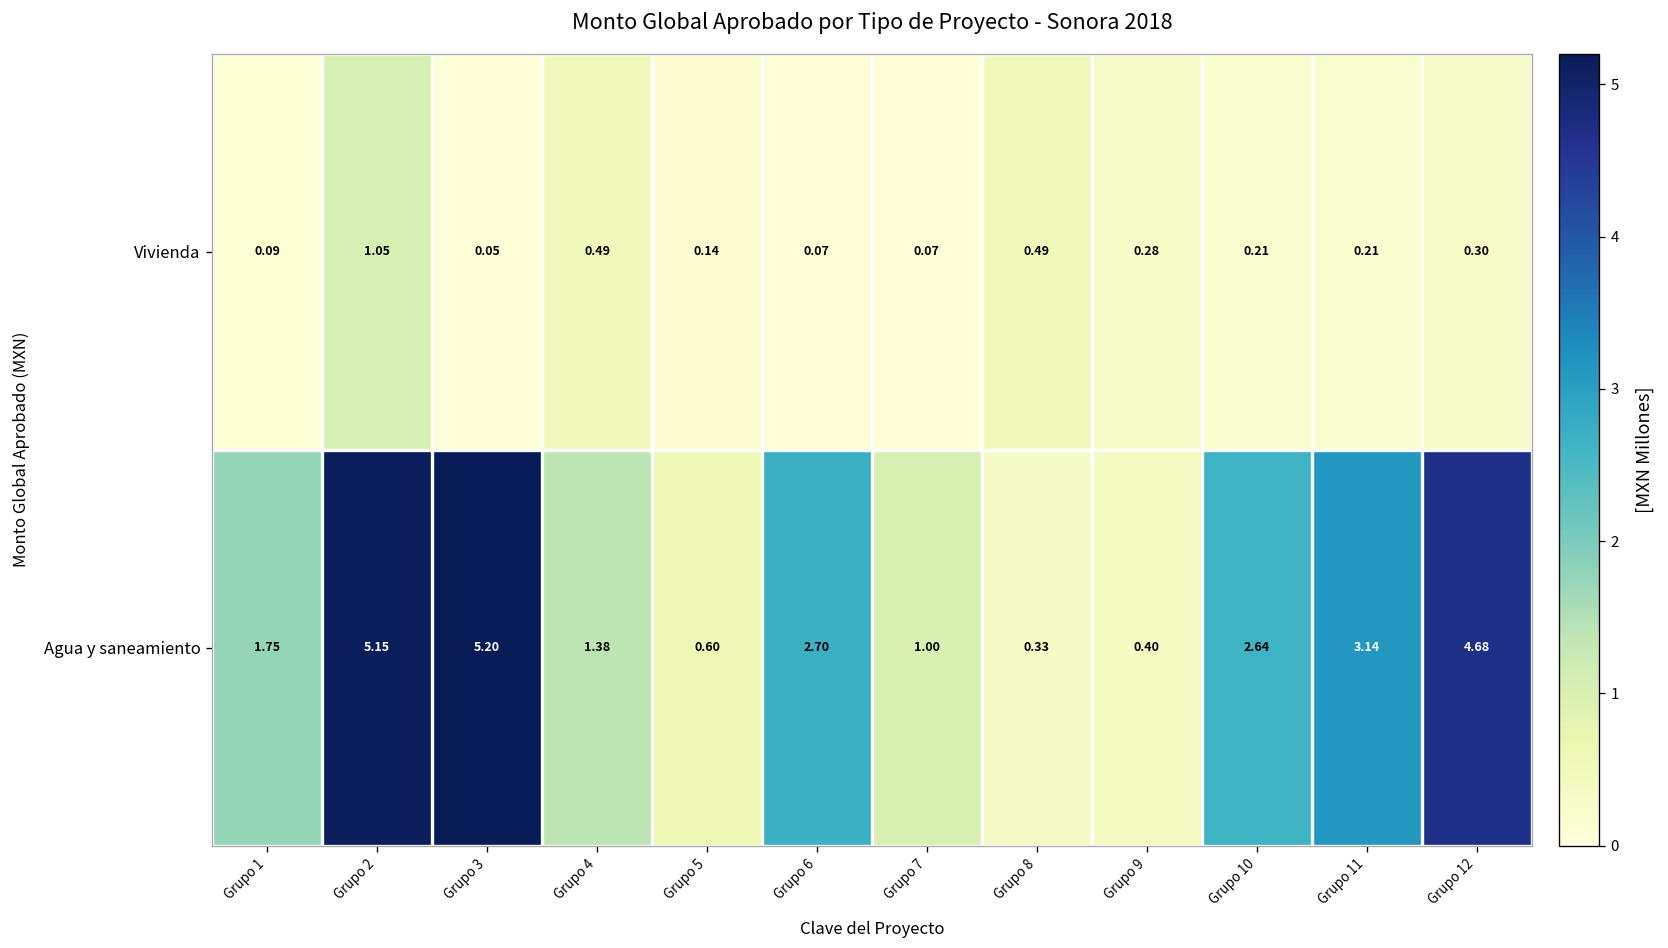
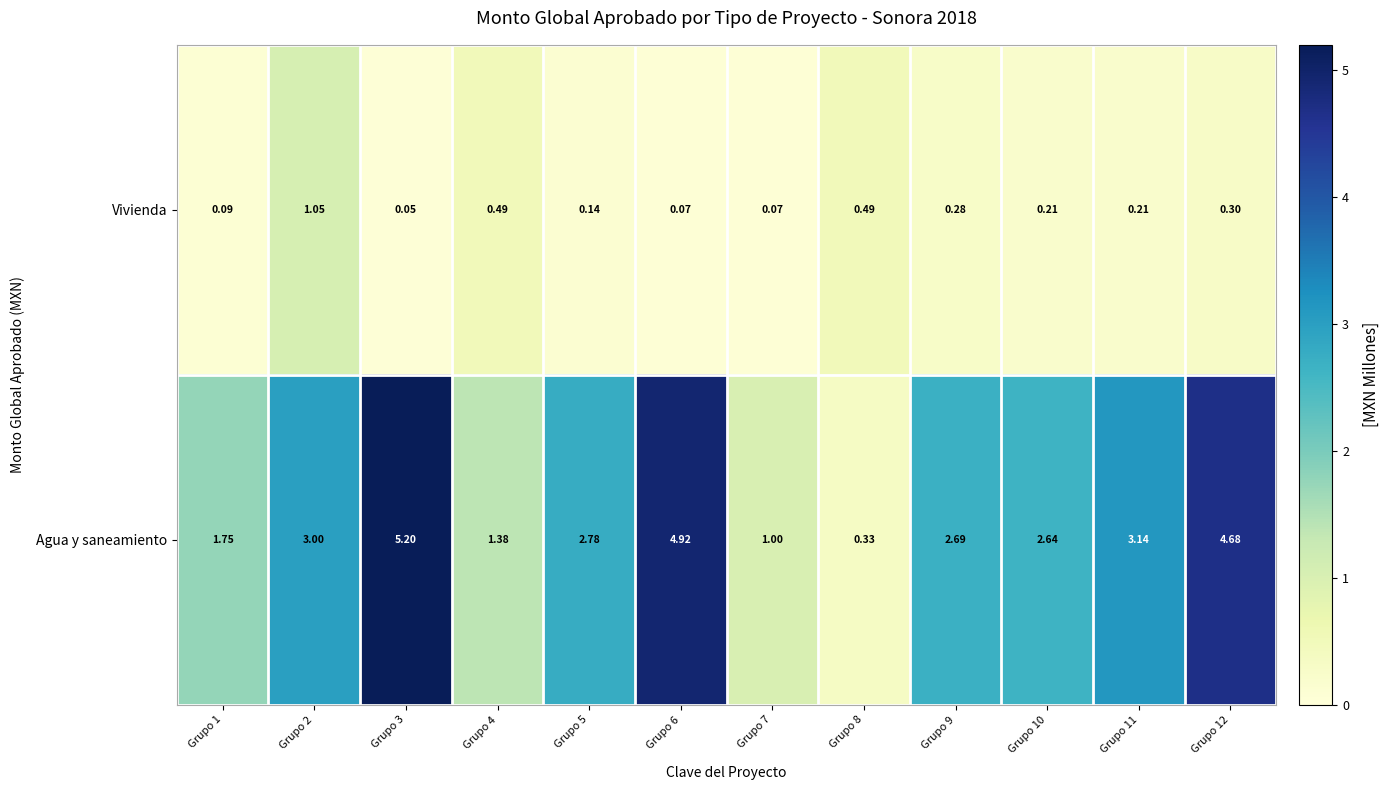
  {
    "Vivienda": {
      "Grupo 1": 0.09,
      "Grupo 2": 1.05,
      "Grupo 3": 0.05,
      "Grupo 4": 0.49,
      "Grupo 5": 0.14,
      "Grupo 6": 0.07,
      "Grupo 7": 0.07,
      "Grupo 8": 0.49,
      "Grupo 9": 0.28,
      "Grupo 10": 0.21,
      "Grupo 11": 0.21,
      "Grupo 12": 0.30
    },
    "Agua y saneamiento": {
      "Grupo 1": 1.75,
-     "Grupo 2": 5.15,
+     "Grupo 2": 3.00,
      "Grupo 3": 5.20,
      "Grupo 4": 1.38,
-     "Grupo 5": 0.60,
-     "Grupo 6": 2.70,
+     "Grupo 5": 2.78,
+     "Grupo 6": 4.92,
      "Grupo 7": 1.00,
      "Grupo 8": 0.33,
-     "Grupo 9": 0.40,
+     "Grupo 9": 2.69,
      "Grupo 10": 2.64,
      "Grupo 11": 3.14,
      "Grupo 12": 4.68
    }
  }
